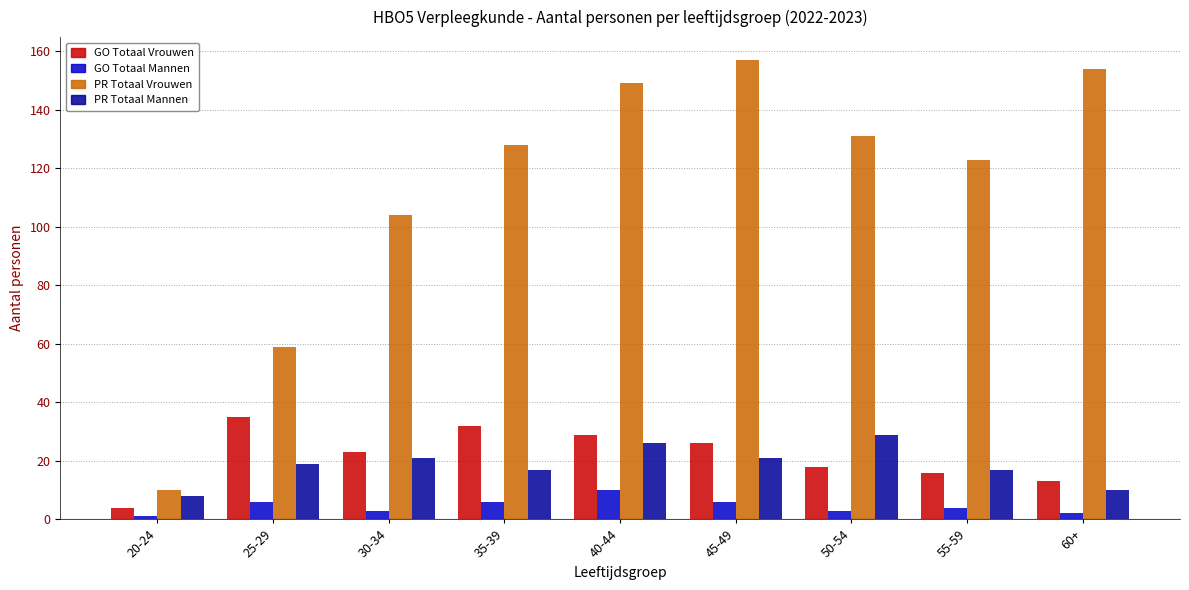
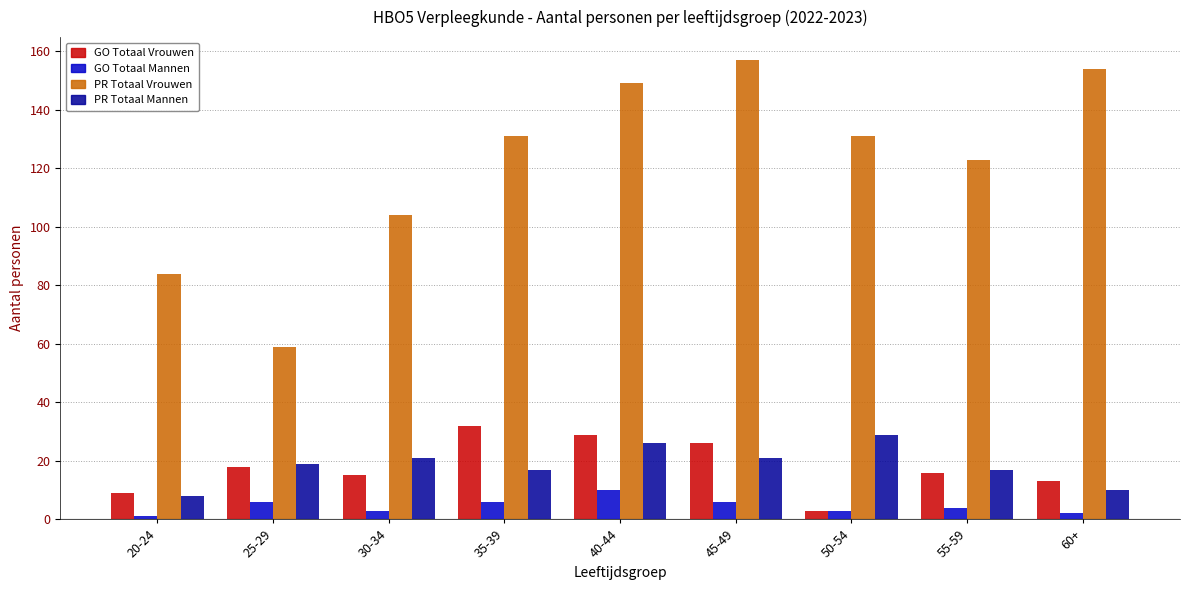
  {
    "GO Totaal Vrouwen": {
-     "20-24": 4,
-     "25-29": 35,
-     "30-34": 23,
+     "20-24": 9,
+     "25-29": 18,
+     "30-34": 15,
      "35-39": 32,
      "40-44": 29,
      "45-49": 26,
-     "50-54": 18,
+     "50-54": 3,
      "55-59": 16,
      "60+": 13
    },
    "PR Totaal Vrouwen": {
-     "20-24": 10,
+     "20-24": 84,
      "25-29": 59,
      "30-34": 104,
-     "35-39": 128,
+     "35-39": 131,
      "40-44": 149,
      "45-49": 157,
      "50-54": 131,
      "55-59": 123,
      "60+": 154
    }
  }
